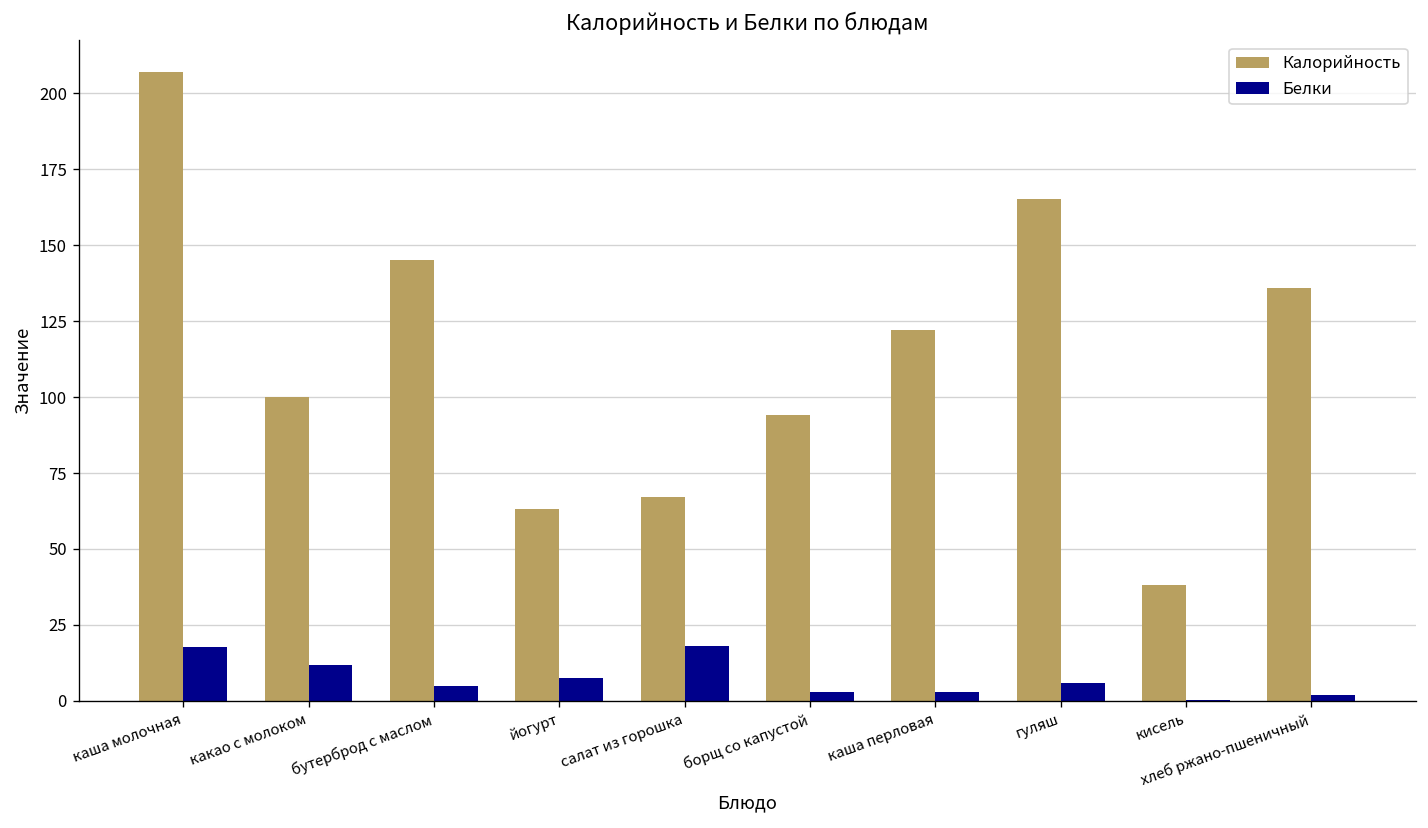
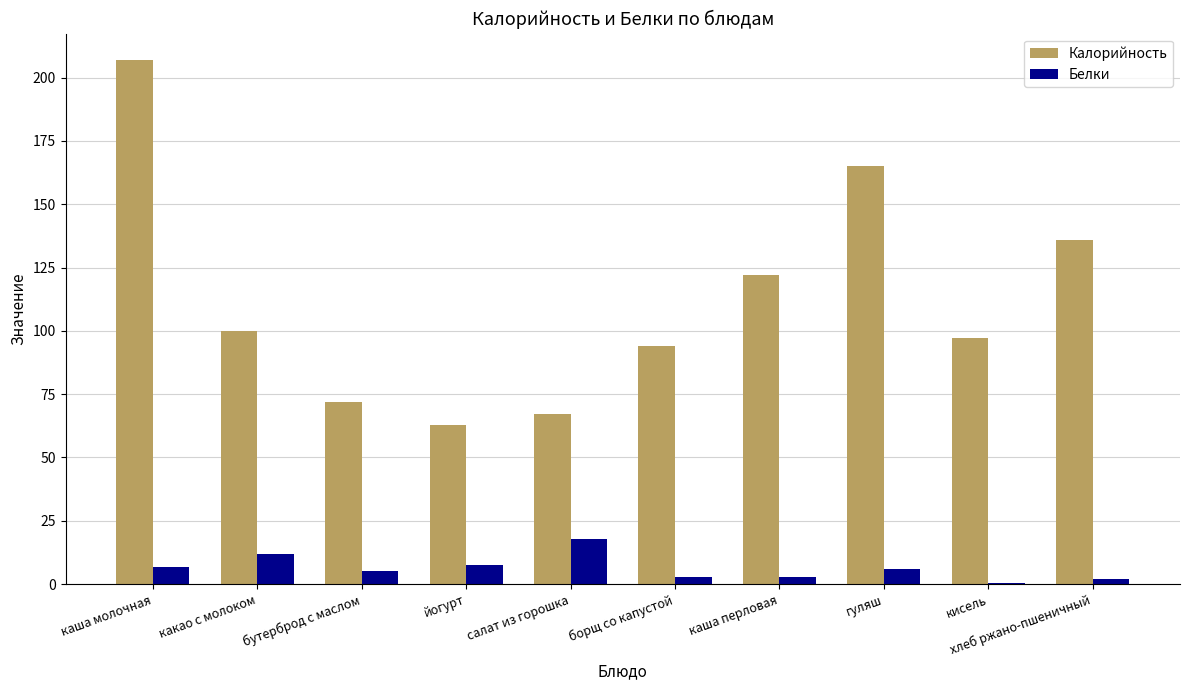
  {
    "Калорийность": {
      "каша молочная": 207,
      "какао с молоком": 100,
-     "бутерброд с маслом": 145,
+     "бутерброд с маслом": 72,
      "йогурт": 63,
      "салат из горошка": 67,
      "борщ со капустой": 94,
      "каша перловая": 122,
      "гуляш": 165,
-     "кисель": 38,
+     "кисель": 97,
      "хлеб ржано-пшеничный": 136
    },
    "Белки": {
-     "каша молочная": 18,
+     "каша молочная": 7,
      "какао с молоком": 12,
      "бутерброд с маслом": 5,
      "йогурт": 8,
      "салат из горошка": 18,
      "борщ со капустой": 3,
      "каша перловая": 3,
      "гуляш": 6,
      "хлеб ржано-пшеничный": 2
    }
  }
